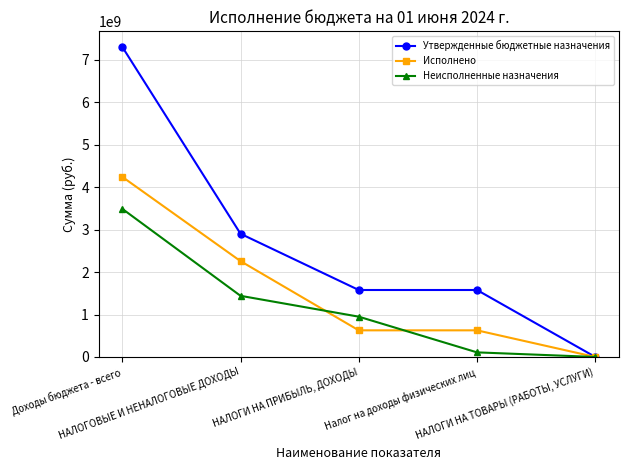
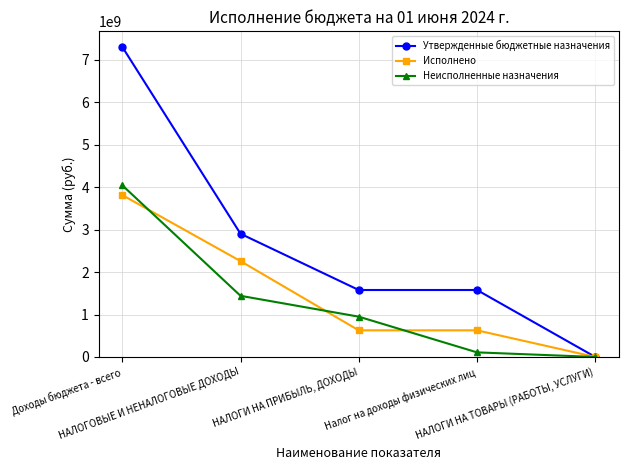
  {
    "Утвержденные бюджетные назначения": {
      "Доходы бюджета - всего": 7300000000,
      "НАЛОГОВЫЕ И НЕНАЛОГОВЫЕ ДОХОДЫ": 2900000000,
      "НАЛОГИ НА ПРИБЫЛЬ, ДОХОДЫ": 1600000000,
      "Налог на доходы физических лиц": 1600000000
    },
    "Исполнено": {
-     "Доходы бюджета - всего": 4200000000,
+     "Доходы бюджета - всего": 3800000000,
      "НАЛОГОВЫЕ И НЕНАЛОГОВЫЕ ДОХОДЫ": 2300000000,
      "НАЛОГИ НА ПРИБЫЛЬ, ДОХОДЫ": 600000000,
      "Налог на доходы физических лиц": 600000000
    },
    "Неисполненные назначения": {
-     "Доходы бюджета - всего": 3500000000,
+     "Доходы бюджета - всего": 4000000000,
      "НАЛОГОВЫЕ И НЕНАЛОГОВЫЕ ДОХОДЫ": 1400000000,
      "НАЛОГИ НА ПРИБЫЛЬ, ДОХОДЫ": 900000000,
      "Налог на доходы физических лиц": 100000000
    }
  }
